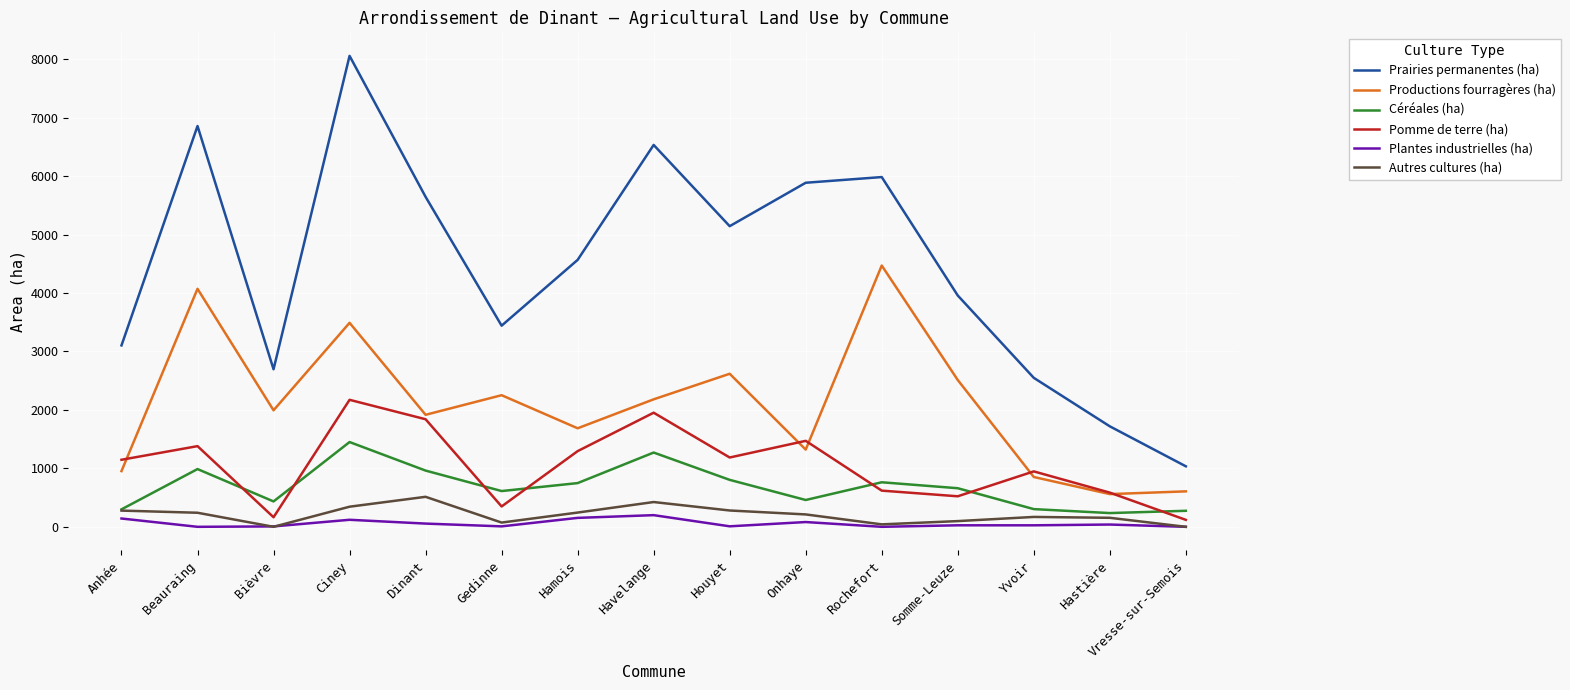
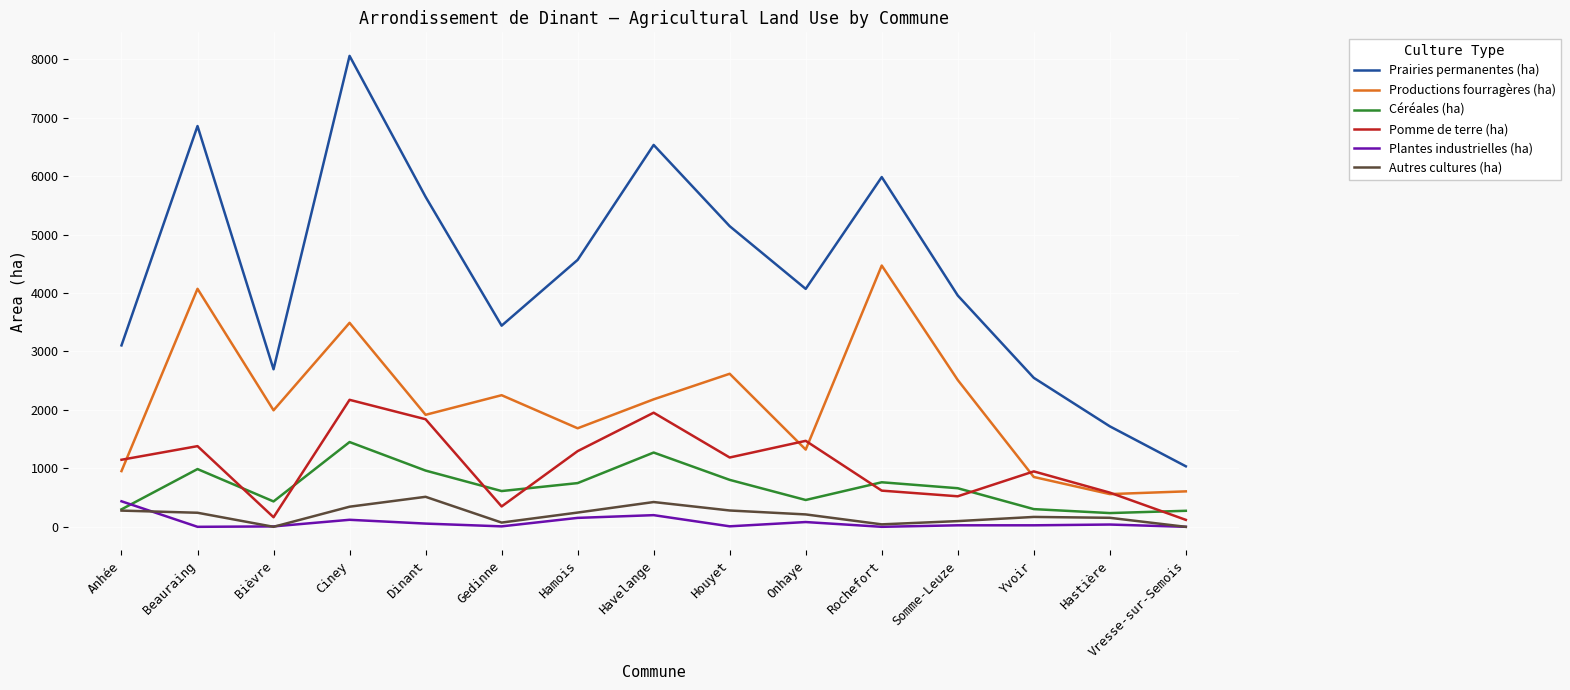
  {
    "Prairies permanentes (ha)": {
      "Anhée": 3100,
      "Beauraing": 6900,
      "Bièvre": 2700,
      "Ciney": 8100,
      "Dinant": 5600,
      "Gedinne": 3400,
      "Hamois": 4600,
      "Havelange": 6500,
      "Houyet": 5100,
-     "Onhaye": 5900,
+     "Onhaye": 4100,
      "Rochefort": 6000,
      "Somme-Leuze": 4000,
      "Yvoir": 2500,
      "Hastière": 1700,
      "Vresse-sur-Semois": 1000
    },
    "Productions fourragères (ha)": {
      "Anhée": 1000,
      "Beauraing": 4100,
      "Bièvre": 2000,
      "Ciney": 3500,
      "Dinant": 1900,
      "Gedinne": 2300,
      "Hamois": 1700,
      "Havelange": 2200,
      "Houyet": 2600,
      "Onhaye": 1300,
      "Rochefort": 4500,
      "Somme-Leuze": 2500,
      "Yvoir": 900,
      "Vresse-sur-Semois": 600
    },
    "Céréales (ha)": {
      "Beauraing": 1000,
      "Bièvre": 400,
      "Ciney": 1500,
      "Dinant": 1000,
      "Gedinne": 600,
      "Hamois": 700,
      "Havelange": 1300,
      "Houyet": 800,
      "Onhaye": 500,
      "Rochefort": 800,
      "Somme-Leuze": 700,
      "Yvoir": 300,
      "Hastière": 200,
      "Vresse-sur-Semois": 300
    },
    "Pomme de terre (ha)": {
      "Anhée": 1100,
      "Beauraing": 1400,
      "Bièvre": 200,
      "Ciney": 2200,
      "Dinant": 1800,
      "Gedinne": 300,
      "Hamois": 1300,
      "Havelange": 2000,
      "Houyet": 1200,
      "Onhaye": 1500,
      "Rochefort": 600,
      "Somme-Leuze": 500,
      "Yvoir": 900,
      "Vresse-sur-Semois": 100
    },
    "Plantes industrielles (ha)": {
-     "Anhée": 100,
+     "Anhée": 400,
      "Beauraing": 0,
      "Ciney": 100,
      "Dinant": 100,
      "Gedinne": 0,
      "Hamois": 200,
      "Havelange": 200,
      "Houyet": 0,
      "Onhaye": 100,
      "Somme-Leuze": 0,
      "Yvoir": 0,
      "Hastière": 0
    },
    "Autres cultures (ha)": {
      "Beauraing": 200,
      "Ciney": 300,
      "Dinant": 500,
      "Gedinne": 100,
      "Hamois": 200,
      "Havelange": 400,
      "Houyet": 300,
      "Onhaye": 200,
      "Somme-Leuze": 100,
      "Yvoir": 200,
      "Hastière": 200
    }
  }
